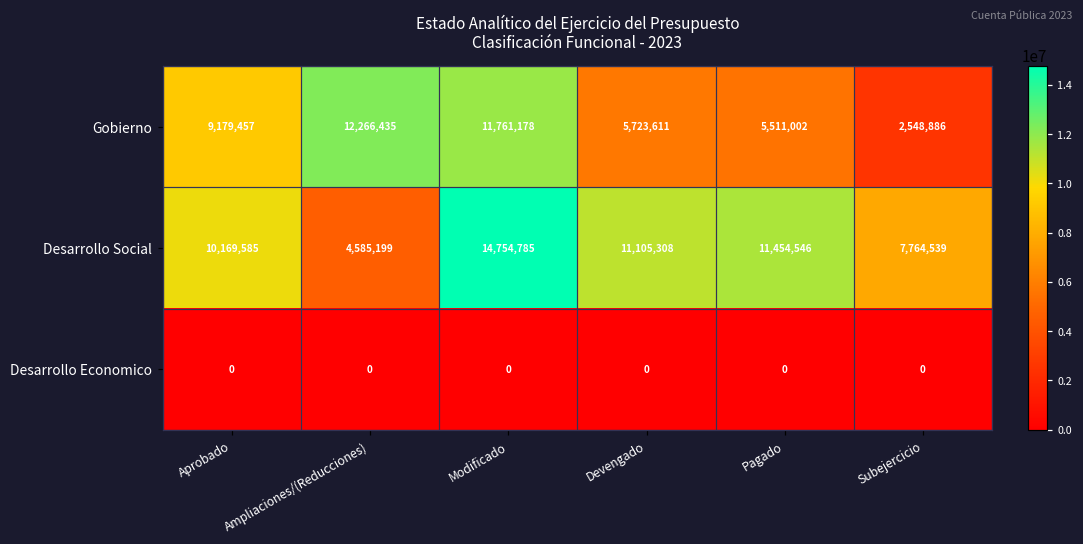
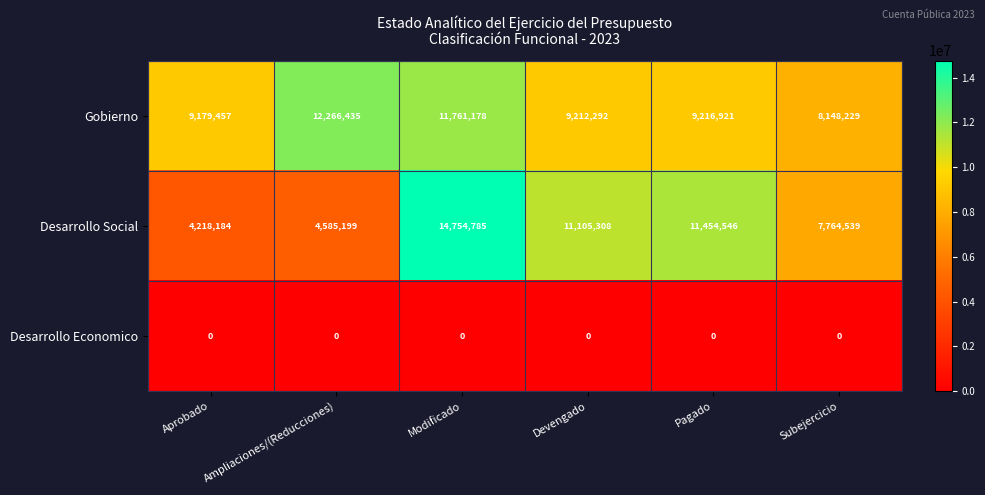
  {
    "Gobierno": {
      "Aprobado": "9,179,457",
      "Ampliaciones/(Reducciones)": "12,266,435",
      "Modificado": "11,761,178",
-     "Devengado": "5,723,611",
-     "Pagado": "5,511,002",
-     "Subejercicio": "2,548,886"
+     "Devengado": "9,212,292",
+     "Pagado": "9,216,921",
+     "Subejercicio": "8,148,229"
    },
    "Desarrollo Social": {
-     "Aprobado": "10,169,585",
+     "Aprobado": "4,218,184",
      "Ampliaciones/(Reducciones)": "4,585,199",
      "Modificado": "14,754,785",
      "Devengado": "11,105,308",
      "Pagado": "11,454,546",
      "Subejercicio": "7,764,539"
    },
    "Desarrollo Economico": {
      "Aprobado": "0",
      "Ampliaciones/(Reducciones)": "0",
      "Modificado": "0",
      "Devengado": "0",
      "Pagado": "0",
      "Subejercicio": "0"
    }
  }
